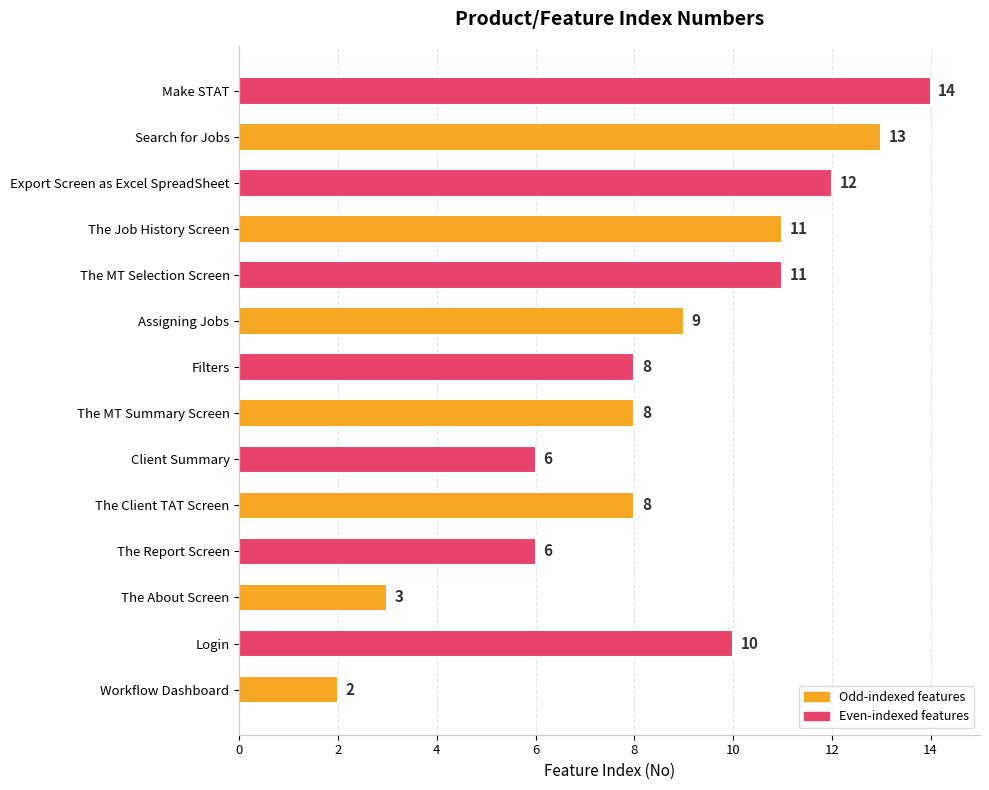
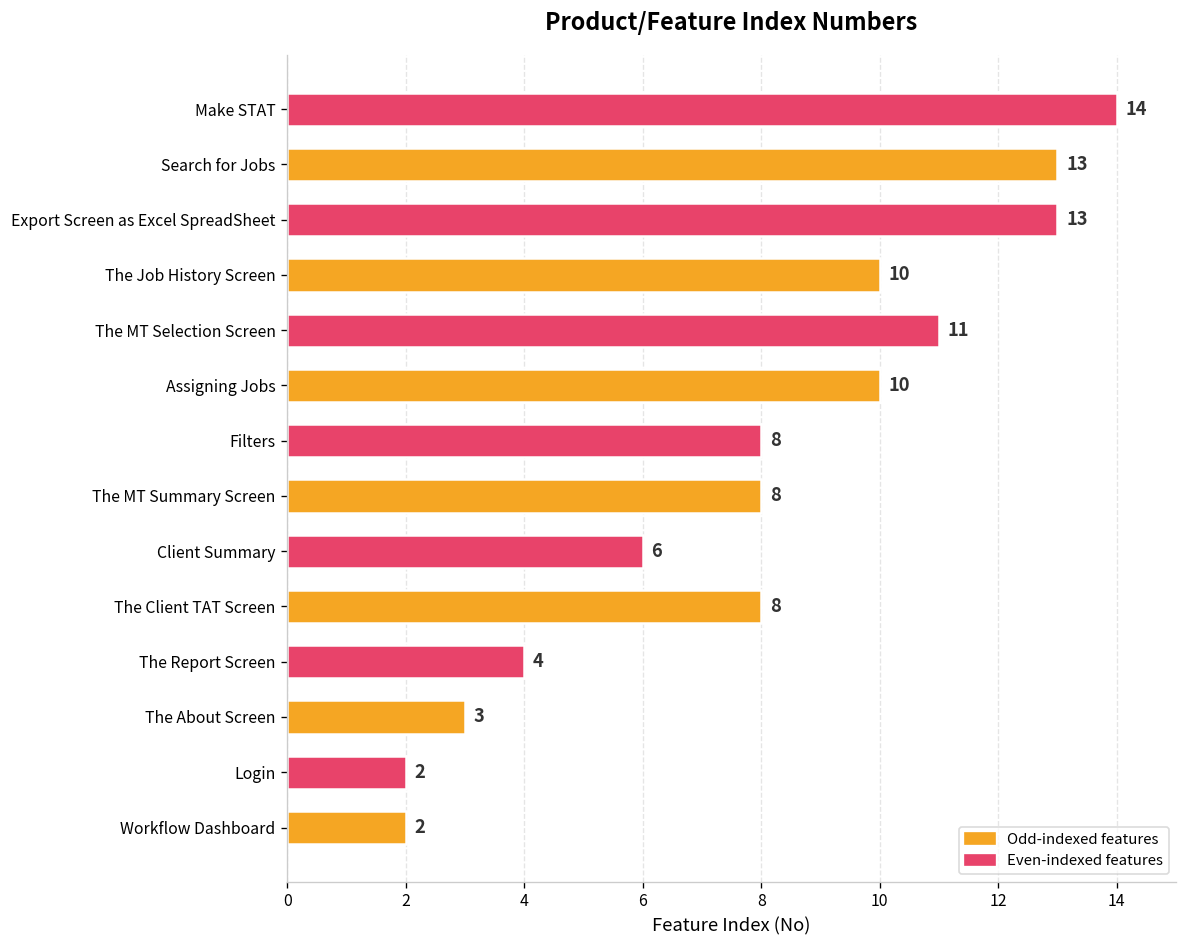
  {
    "Make STAT": 14,
    "Search for Jobs": 13,
-   "Export Screen as Excel SpreadSheet": 12,
-   "The Job History Screen": 11,
+   "Export Screen as Excel SpreadSheet": 13,
+   "The Job History Screen": 10,
    "The MT Selection Screen": 11,
-   "Assigning Jobs": 9,
+   "Assigning Jobs": 10,
    "Filters": 8,
    "The MT Summary Screen": 8,
    "Client Summary": 6,
    "The Client TAT Screen": 8,
-   "The Report Screen": 6,
+   "The Report Screen": 4,
    "The About Screen": 3,
-   "Login": 10,
+   "Login": 2,
    "Workflow Dashboard": 2
  }
